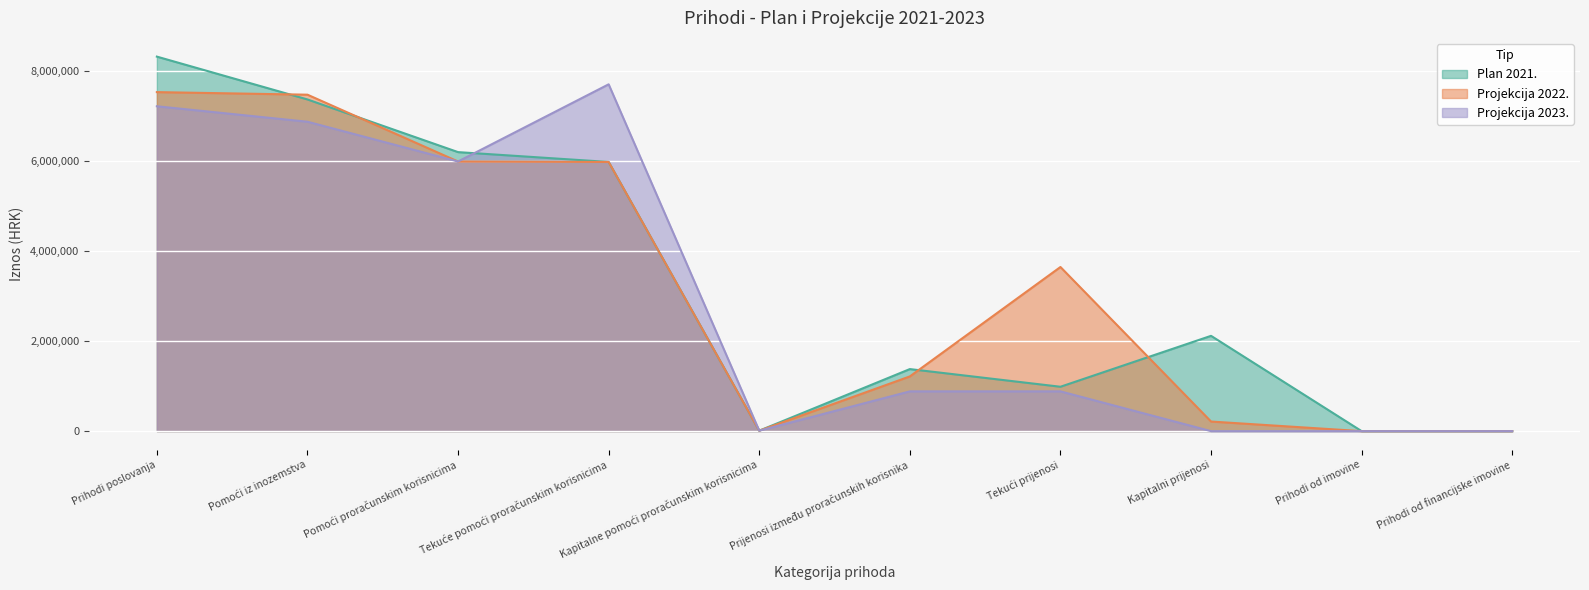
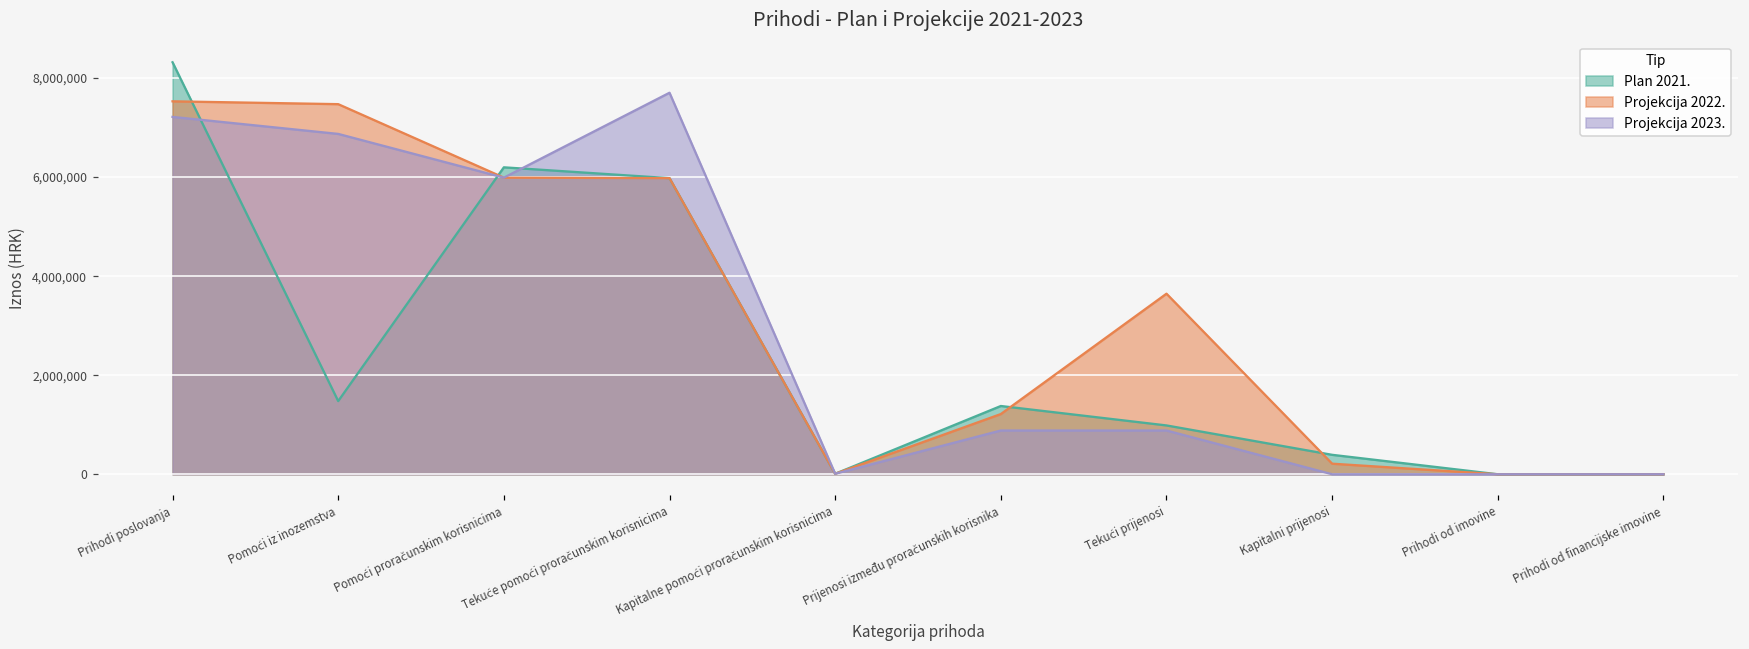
  {
    "Plan 2021.": {
      "Prihodi poslovanja": "8,300,000",
-     "Pomoći iz inozemstva": "7,400,000",
+     "Pomoći iz inozemstva": "1,500,000",
      "Pomoći proračunskim korisnicima": "6,200,000",
      "Prijenosi između proračunskih korisnika": "1,400,000",
      "Tekući prijenosi": "1,000,000",
-     "Kapitalni prijenosi": "2,100,000"
+     "Kapitalni prijenosi": "400,000"
    },
    "Projekcija 2022.": {
      "Prihodi poslovanja": "7,500,000",
      "Pomoći iz inozemstva": "7,500,000",
      "Prijenosi između proračunskih korisnika": "1,200,000",
      "Tekući prijenosi": "3,600,000",
      "Kapitalni prijenosi": "200,000"
    },
    "Projekcija 2023.": {
      "Prihodi poslovanja": "7,200,000",
      "Pomoći iz inozemstva": "6,900,000",
      "Tekuće pomoći proračunskim korisnicima": "7,700,000",
      "Prijenosi između proračunskih korisnika": "900,000",
      "Tekući prijenosi": "900,000",
      "Kapitalni prijenosi": "0"
    }
  }
